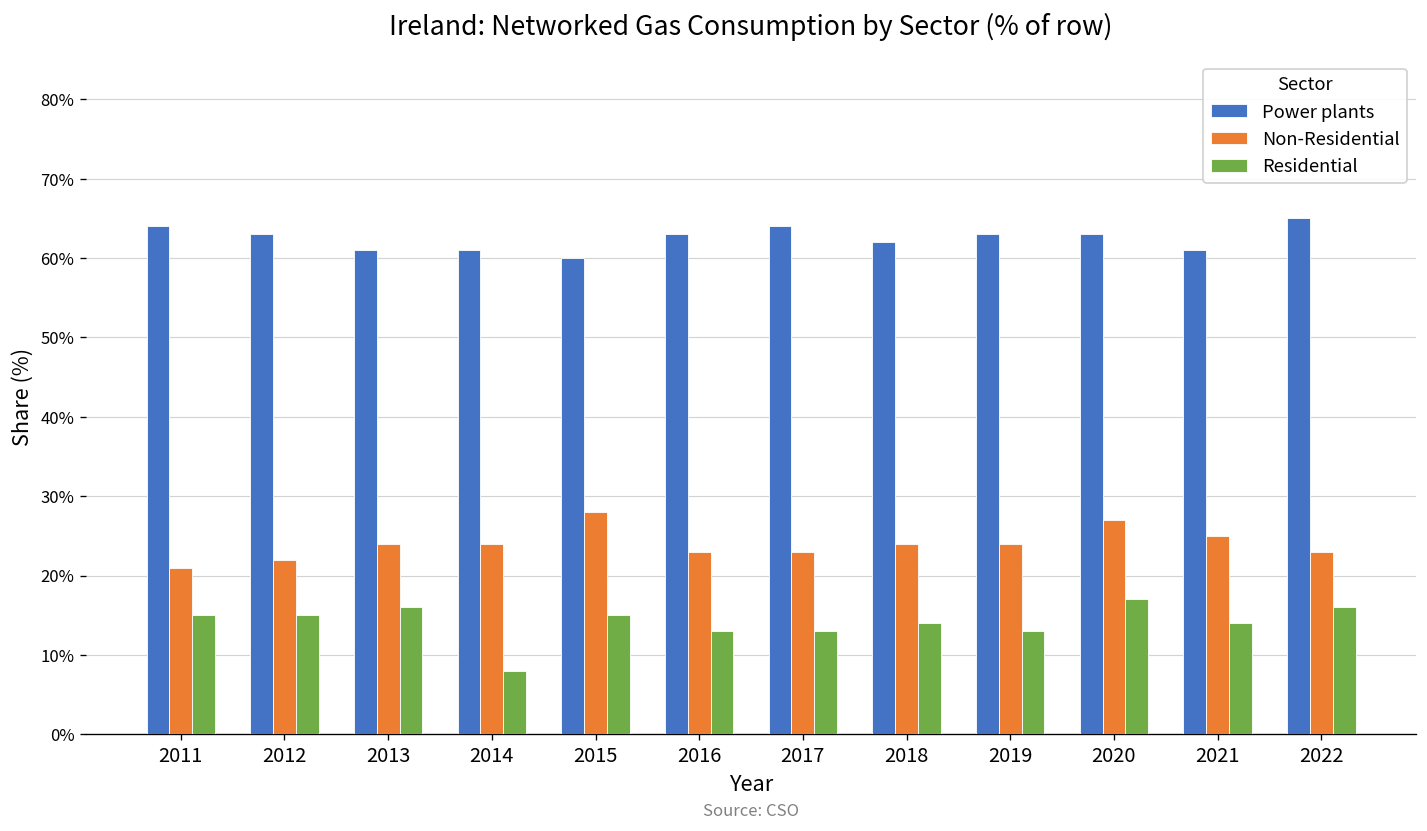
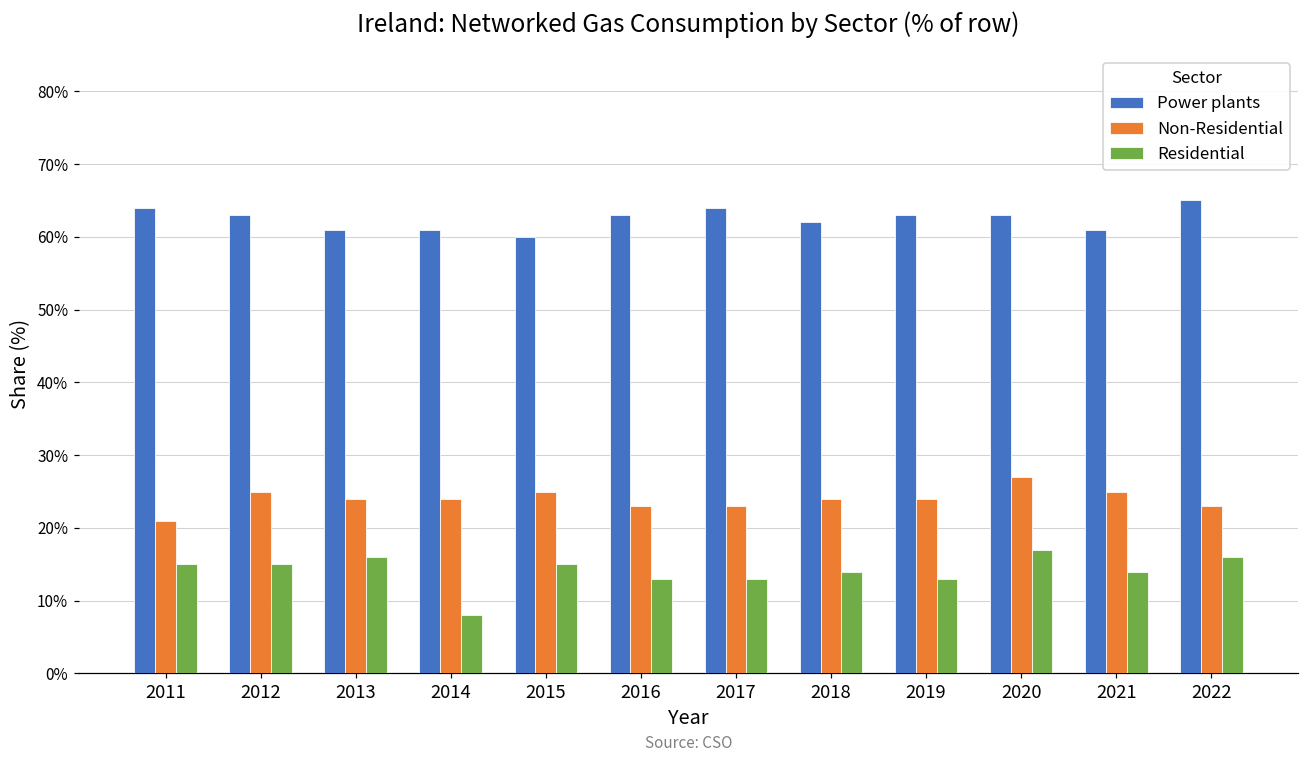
  {
    "Power plants": {
      "2011": "64%",
      "2012": "63%",
      "2013": "61%",
      "2014": "61%",
      "2015": "60%",
      "2016": "63%",
      "2017": "64%",
      "2018": "62%",
      "2019": "63%",
      "2020": "63%",
      "2021": "61%",
      "2022": "65%"
    },
    "Non-Residential": {
      "2011": "21%",
-     "2012": "22%",
+     "2012": "25%",
      "2013": "24%",
      "2014": "24%",
-     "2015": "28%",
+     "2015": "25%",
      "2016": "23%",
      "2017": "23%",
      "2018": "24%",
      "2019": "24%",
      "2020": "27%",
      "2021": "25%",
      "2022": "23%"
    },
    "Residential": {
      "2011": "15%",
      "2012": "15%",
      "2013": "16%",
      "2014": "8%",
      "2015": "15%",
      "2016": "13%",
      "2017": "13%",
      "2018": "14%",
      "2019": "13%",
      "2020": "17%",
      "2021": "14%",
      "2022": "16%"
    }
  }
